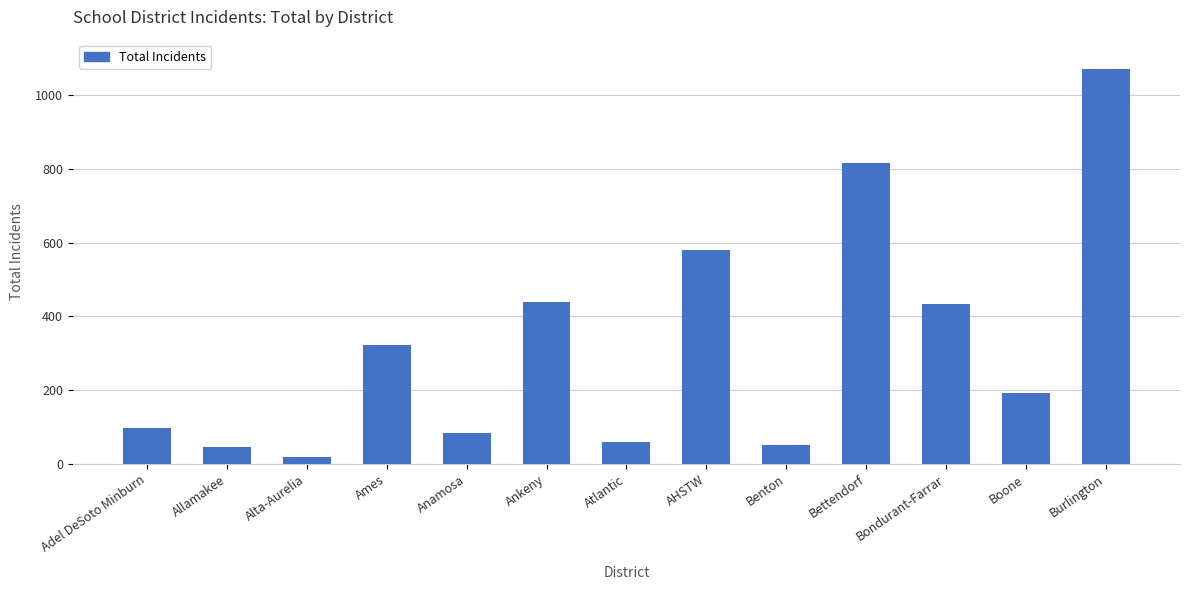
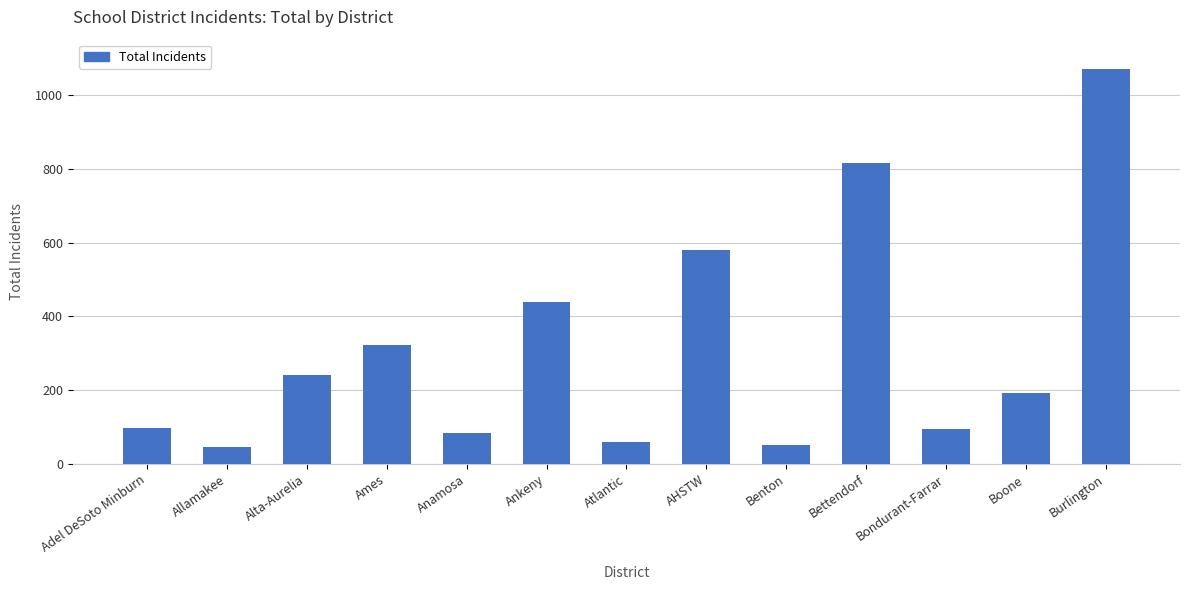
  {
    "Adel DeSoto Minburn": 100,
    "Allamakee": 50,
-   "Alta-Aurelia": 20,
+   "Alta-Aurelia": 240,
    "Ames": 320,
    "Anamosa": 80,
    "Ankeny": 440,
    "Atlantic": 60,
    "AHSTW": 580,
    "Benton": 50,
    "Bettendorf": 820,
-   "Bondurant-Farrar": 440,
+   "Bondurant-Farrar": 90,
    "Boone": 190,
    "Burlington": 1070
  }
